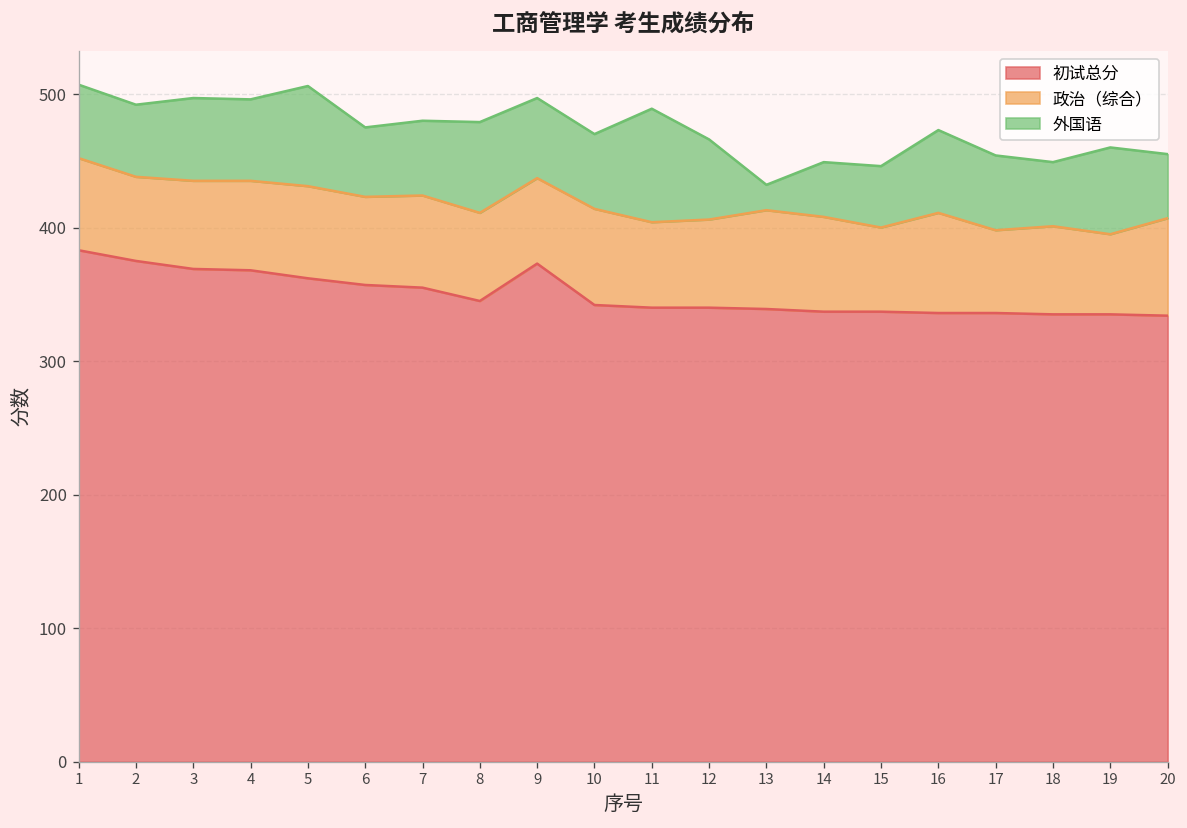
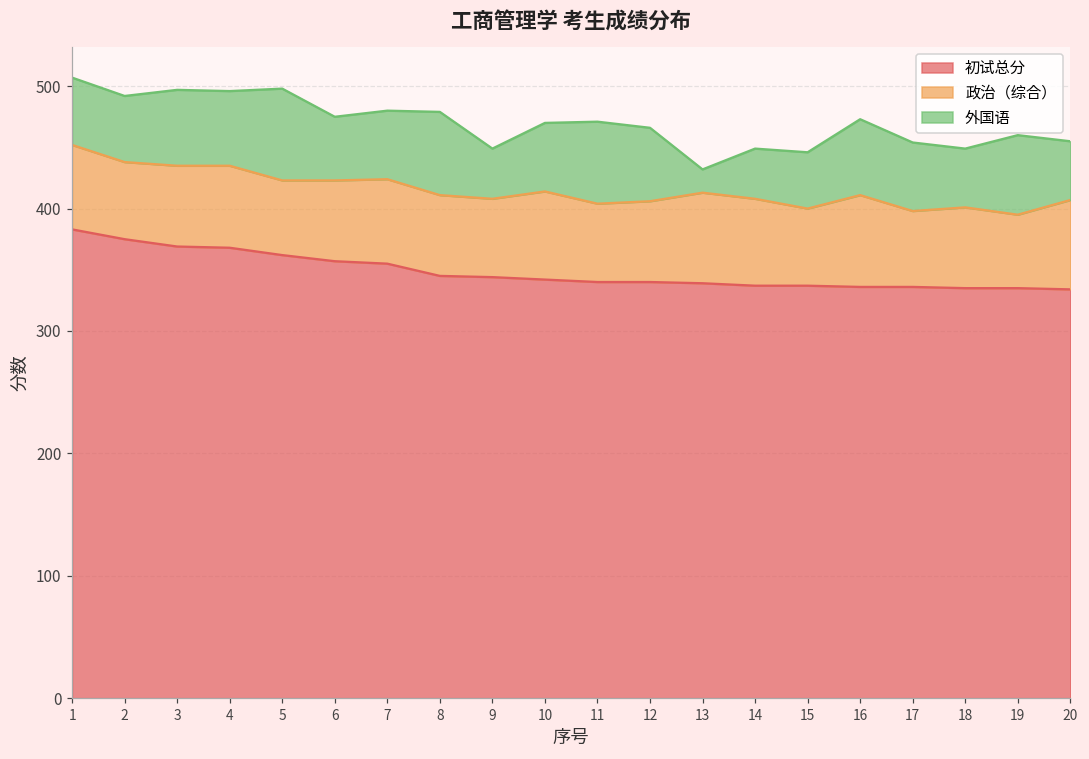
  {
    "初试总分": {
      "1": 383,
      "2": 375,
      "3": 369,
      "4": 368,
      "5": 362,
      "6": 357,
      "7": 355,
      "8": 345,
-     "9": 373,
+     "9": 344,
      "10": 342,
      "11": 340,
      "12": 340,
      "13": 339,
      "14": 337,
      "15": 337,
      "16": 336,
      "17": 336,
      "18": 335,
      "19": 335,
      "20": 334
    },
    "政治（综合）": {
      "1": 69,
      "2": 63,
      "3": 66,
      "4": 67,
-     "5": 69,
+     "5": 61,
      "6": 66,
      "7": 69,
      "8": 66,
      "9": 64,
      "10": 72,
      "11": 64,
      "12": 66,
      "13": 74,
      "14": 71,
      "15": 63,
      "16": 75,
      "17": 62,
      "18": 66,
      "19": 60,
      "20": 73
    },
    "外国语": {
      "1": 55,
      "2": 54,
      "3": 62,
      "4": 61,
      "5": 75,
      "6": 52,
      "7": 56,
      "8": 68,
-     "9": 60,
+     "9": 41,
      "10": 56,
-     "11": 85,
+     "11": 67,
      "12": 60,
      "13": 19,
      "14": 41,
      "15": 46,
      "16": 62,
      "17": 56,
      "18": 48,
      "19": 65,
      "20": 48
    }
  }
